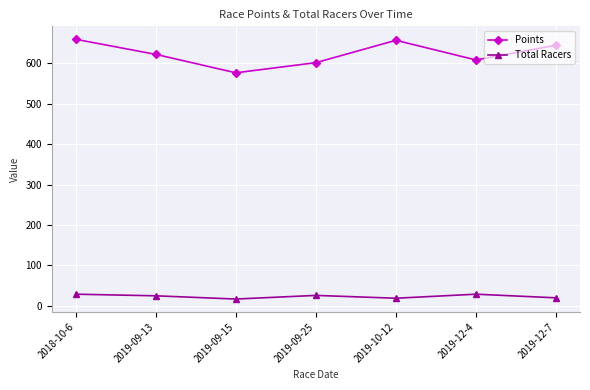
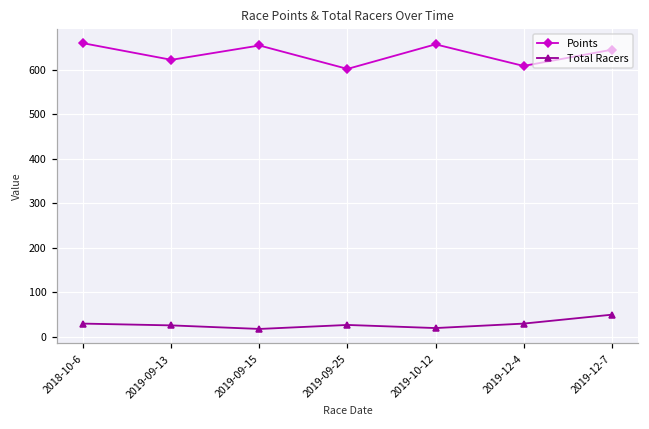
  {
    "Points": {
      "2018-10-6": 660,
      "2019-09-13": 620,
-     "2019-09-15": 580,
+     "2019-09-15": 650,
      "2019-09-25": 600,
      "2019-10-12": 660,
      "2019-12-4": 610
    },
    "Total Racers": {
      "2018-10-6": 30,
      "2019-09-13": 30,
      "2019-09-15": 20,
      "2019-09-25": 30,
      "2019-10-12": 20,
      "2019-12-4": 30,
-     "2019-12-7": 20
+     "2019-12-7": 50
    }
  }
